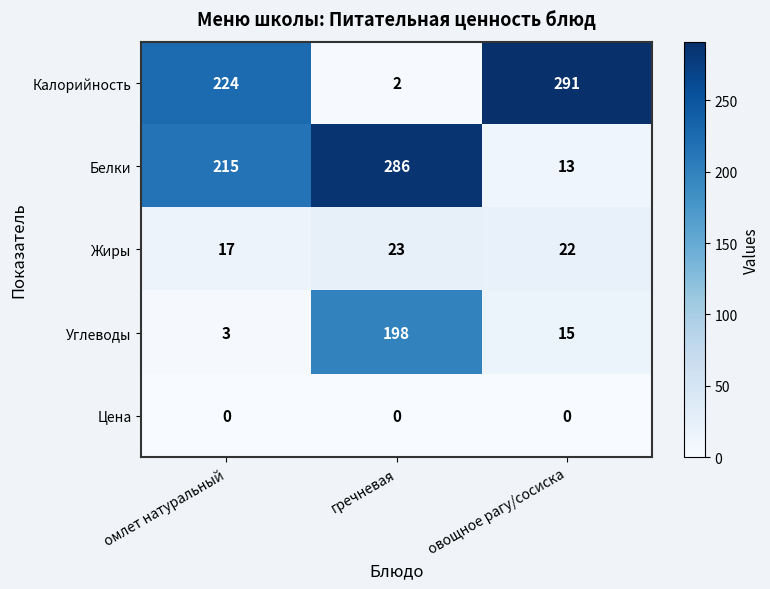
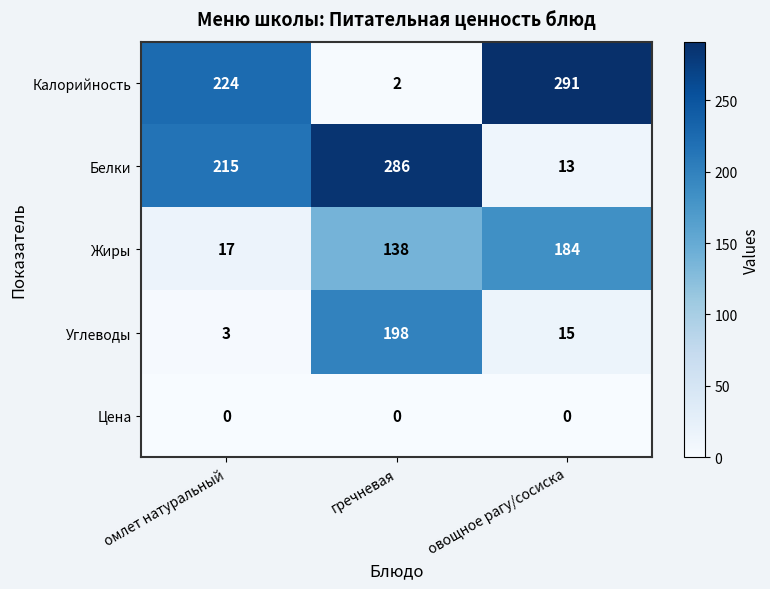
  {
    "Калорийность": {
      "омлет натуральный": 224,
      "гречневая": 2,
      "овощное рагу/сосиска": 291
    },
    "Белки": {
      "омлет натуральный": 215,
      "гречневая": 286,
      "овощное рагу/сосиска": 13
    },
    "Жиры": {
      "омлет натуральный": 17,
-     "гречневая": 23,
-     "овощное рагу/сосиска": 22
+     "гречневая": 138,
+     "овощное рагу/сосиска": 184
    },
    "Углеводы": {
      "омлет натуральный": 3,
      "гречневая": 198,
      "овощное рагу/сосиска": 15
    },
    "Цена": {
      "омлет натуральный": 0,
      "гречневая": 0,
      "овощное рагу/сосиска": 0
    }
  }
